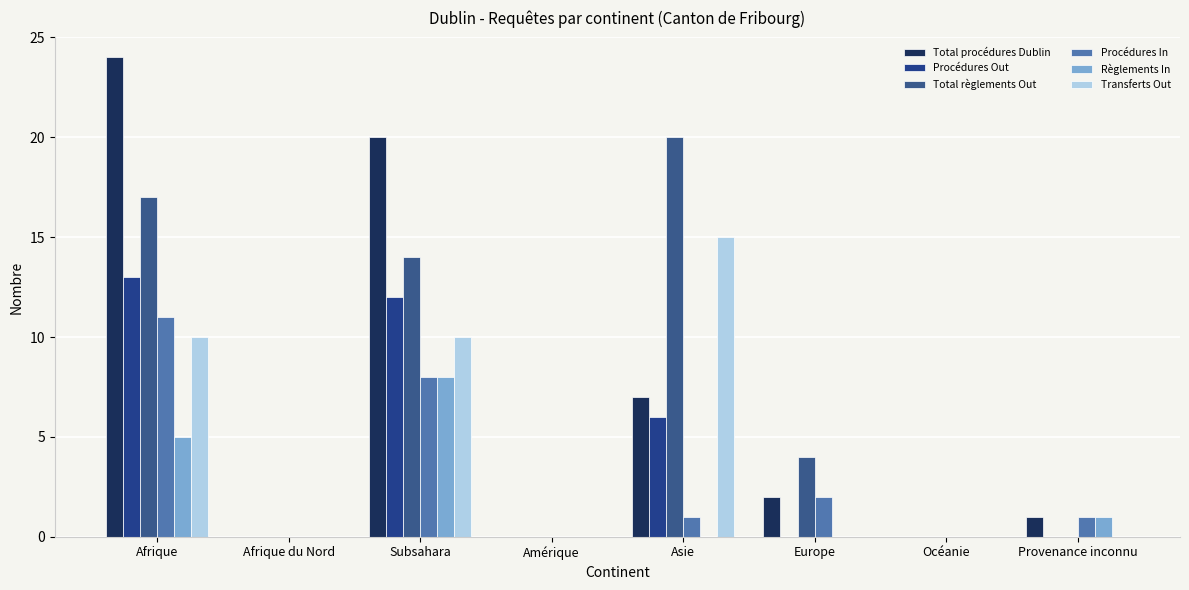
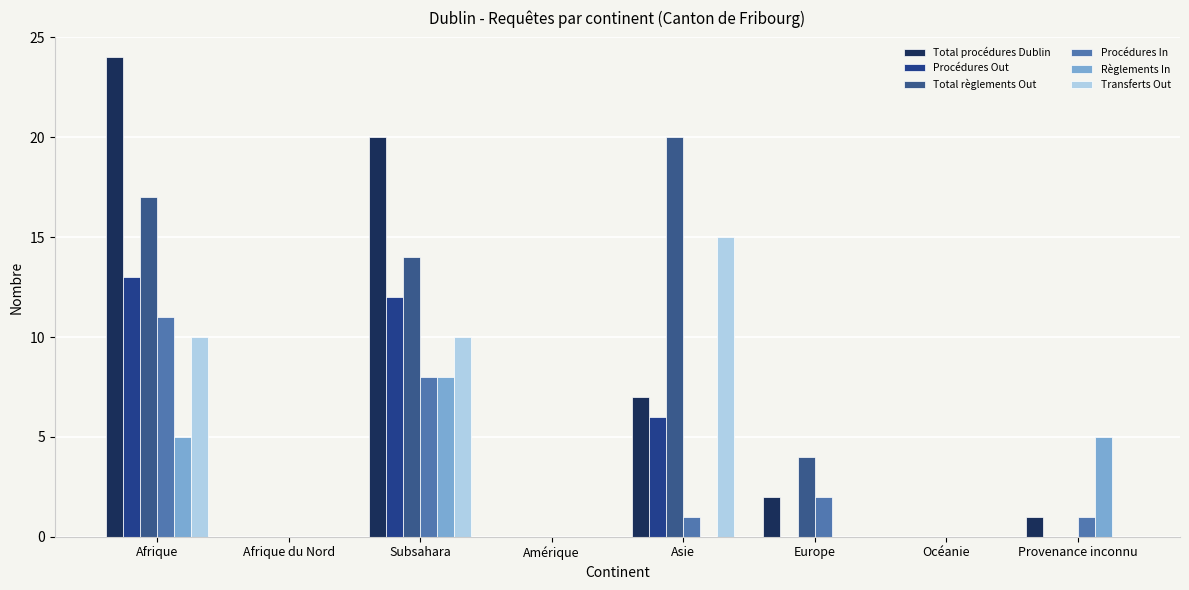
  {
    "Règlements In": {
      "Afrique": 5,
      "Afrique du Nord": 0,
      "Subsahara": 8,
      "Amérique": 0,
      "Asie": 0,
      "Europe": 0,
      "Océanie": 0,
-     "Provenance inconnu": 1
+     "Provenance inconnu": 5
    },
    "Transferts Out": {
      "Afrique": 10,
      "Afrique du Nord": 0,
      "Subsahara": 10,
      "Amérique": 0,
      "Asie": 15,
      "Europe": 0,
      "Océanie": 0,
      "Provenance inconnu": 0
    }
  }
